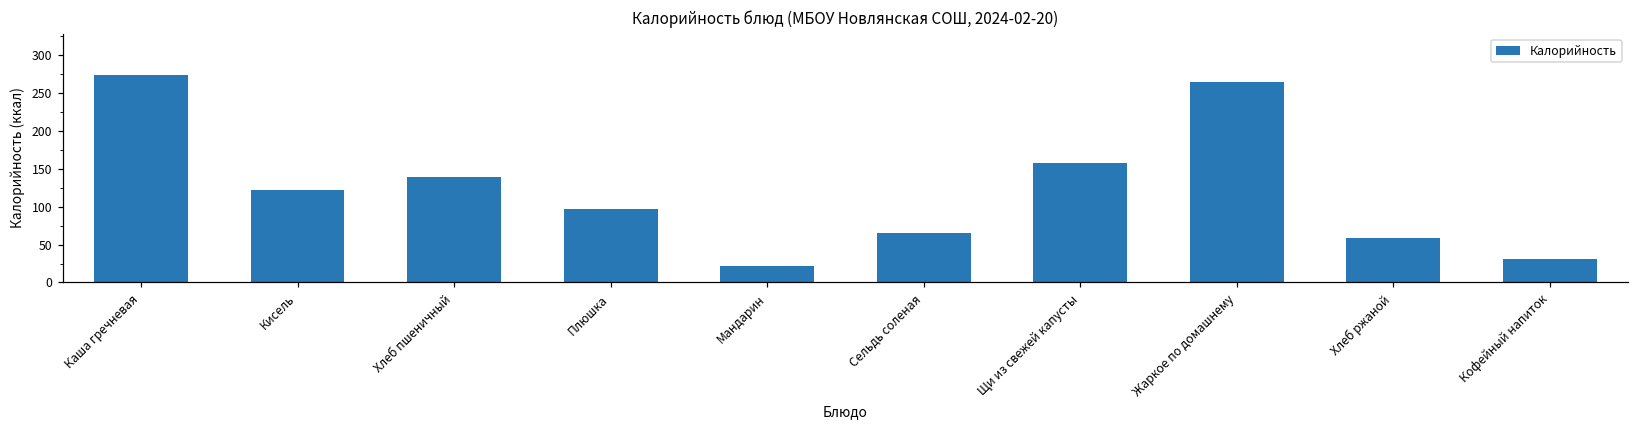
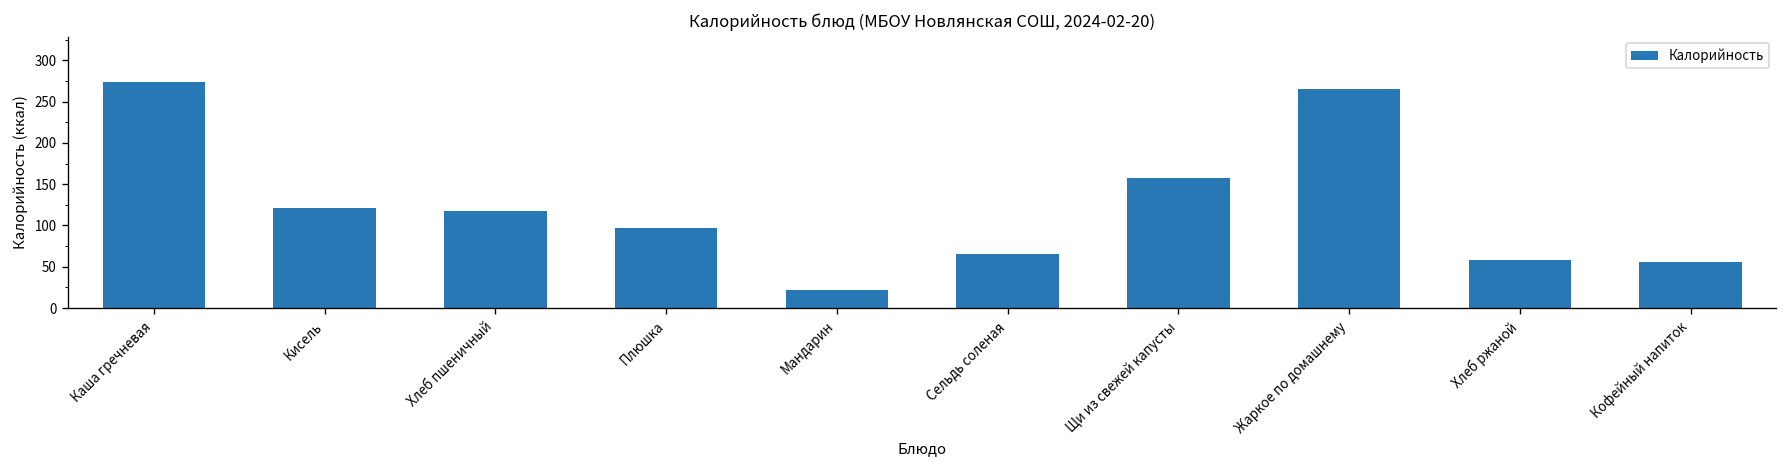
  {
    "Каша гречневая": 270,
    "Кисель": 120,
-   "Хлеб пшеничный": 140,
+   "Хлеб пшеничный": 120,
    "Плюшка": 100,
    "Мандарин": 20,
    "Сельдь соленая": 70,
    "Щи из свежей капусты": 160,
    "Жаркое по домашнему": 270,
    "Хлеб ржаной": 60,
-   "Кофейный напиток": 30
+   "Кофейный напиток": 60
  }
